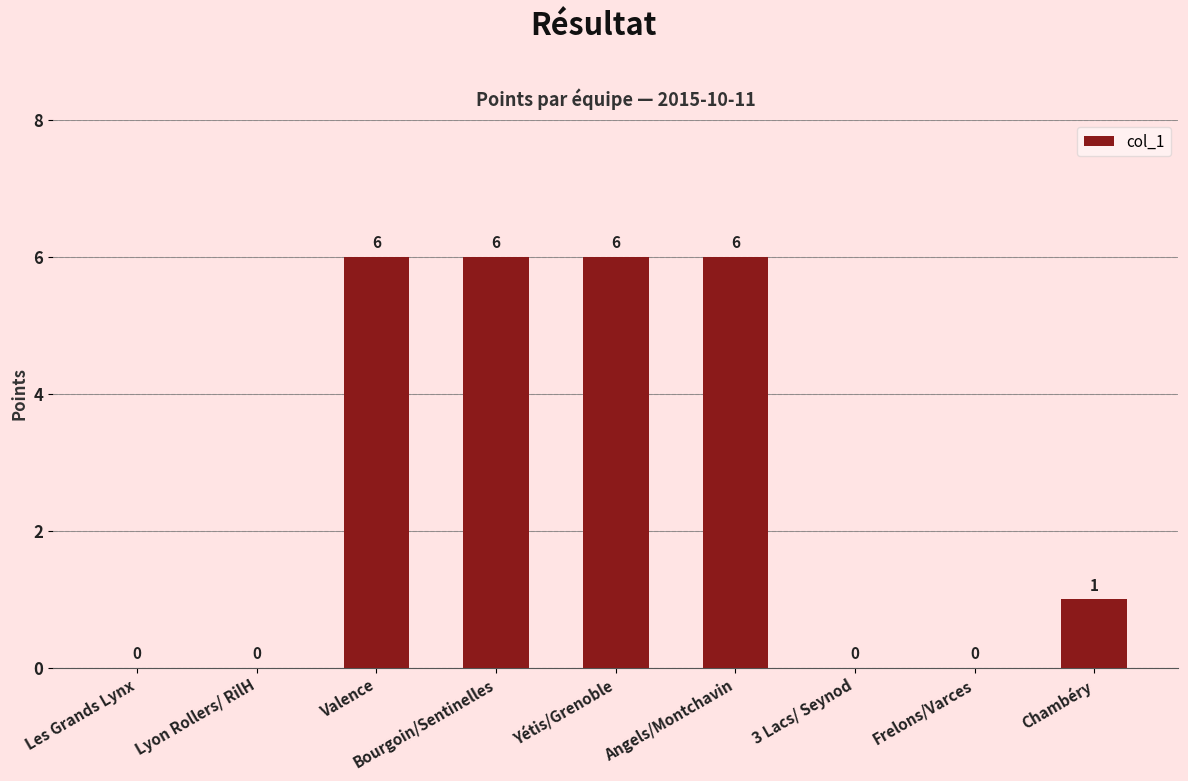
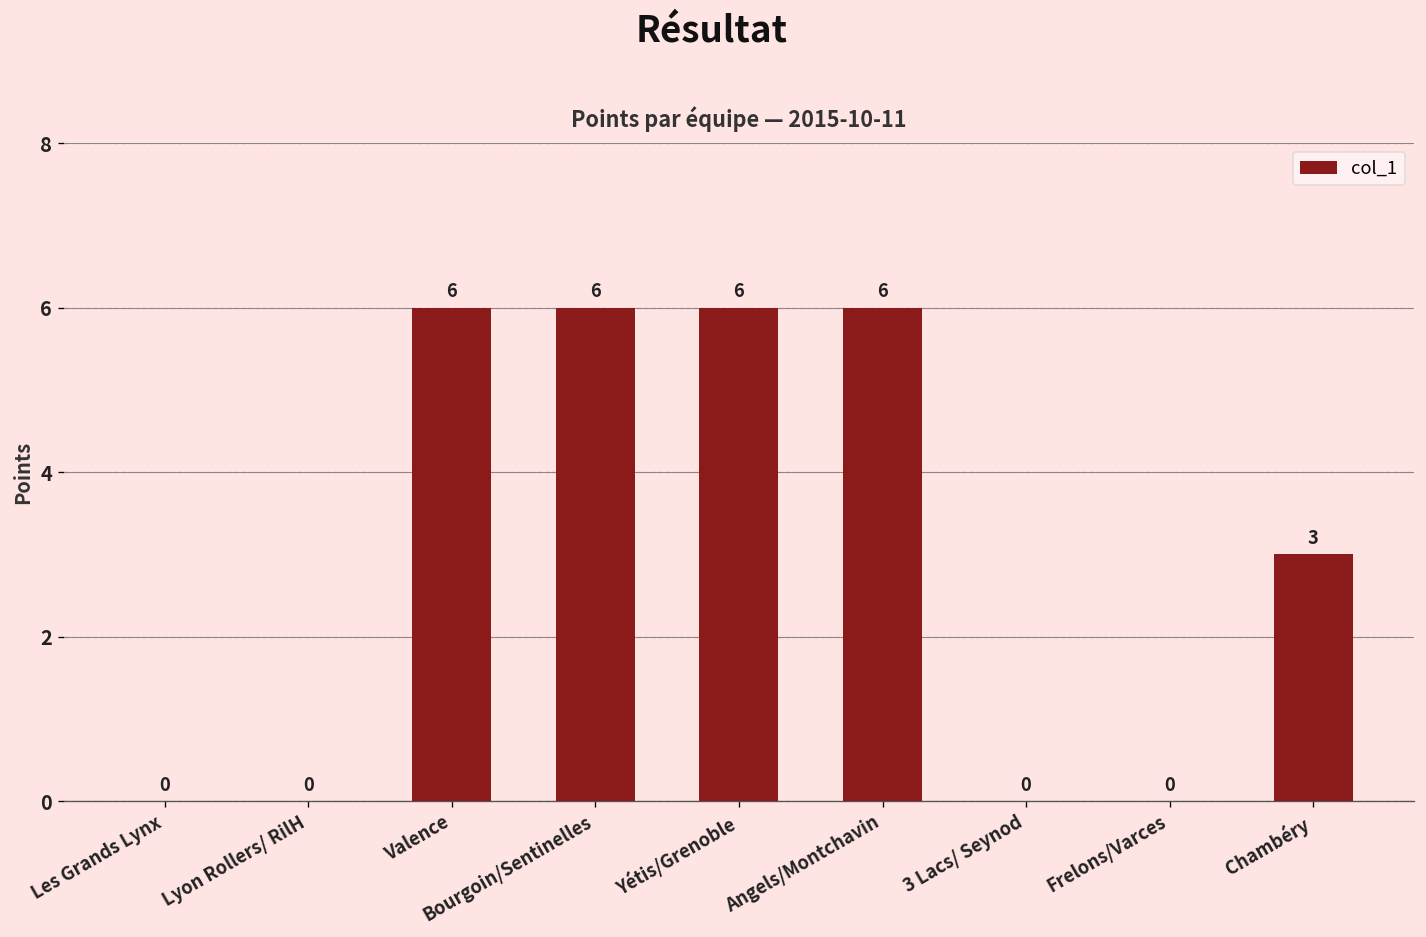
  {
    "Les Grands Lynx": 0,
    "Lyon Rollers/ RilH": 0,
    "Valence": 6,
    "Bourgoin/Sentinelles": 6,
    "Yétis/Grenoble": 6,
    "Angels/Montchavin": 6,
    "3 Lacs/ Seynod": 0,
    "Frelons/Varces": 0,
-   "Chambéry": 1
+   "Chambéry": 3
  }
